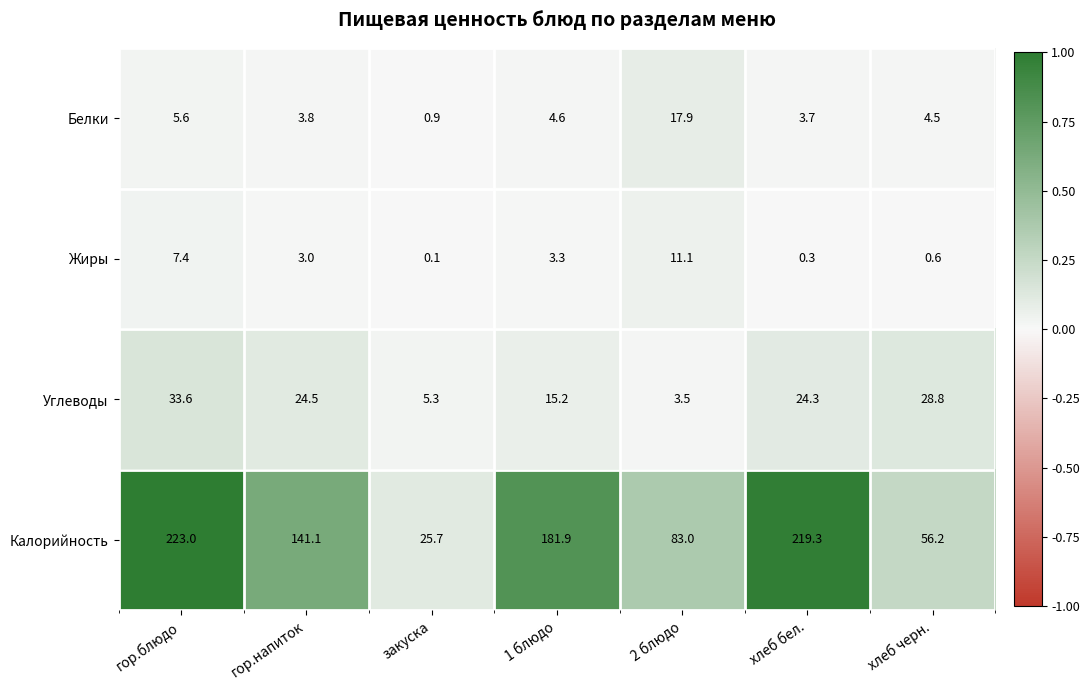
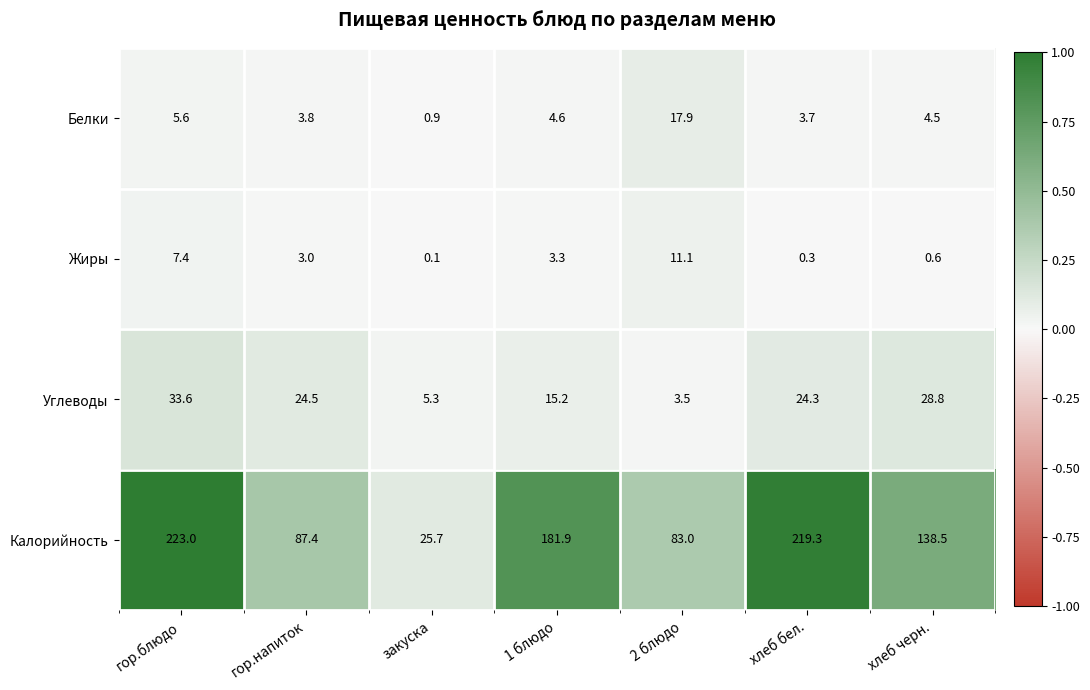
  {
    "Белки": {
      "гор.блюдо": 5.6,
      "гор.напиток": 3.8,
      "закуска": 0.9,
      "1 блюдо": 4.6,
      "2 блюдо": 17.9,
      "хлеб бел.": 3.7,
      "хлеб черн.": 4.5
    },
    "Жиры": {
      "гор.блюдо": 7.4,
      "гор.напиток": 3.0,
      "закуска": 0.1,
      "1 блюдо": 3.3,
      "2 блюдо": 11.1,
      "хлеб бел.": 0.3,
      "хлеб черн.": 0.6
    },
    "Углеводы": {
      "гор.блюдо": 33.6,
      "гор.напиток": 24.5,
      "закуска": 5.3,
      "1 блюдо": 15.2,
      "2 блюдо": 3.5,
      "хлеб бел.": 24.3,
      "хлеб черн.": 28.8
    },
    "Калорийность": {
      "гор.блюдо": 223.0,
-     "гор.напиток": 141.1,
+     "гор.напиток": 87.4,
      "закуска": 25.7,
      "1 блюдо": 181.9,
      "2 блюдо": 83.0,
      "хлеб бел.": 219.3,
-     "хлеб черн.": 56.2
+     "хлеб черн.": 138.5
    }
  }
